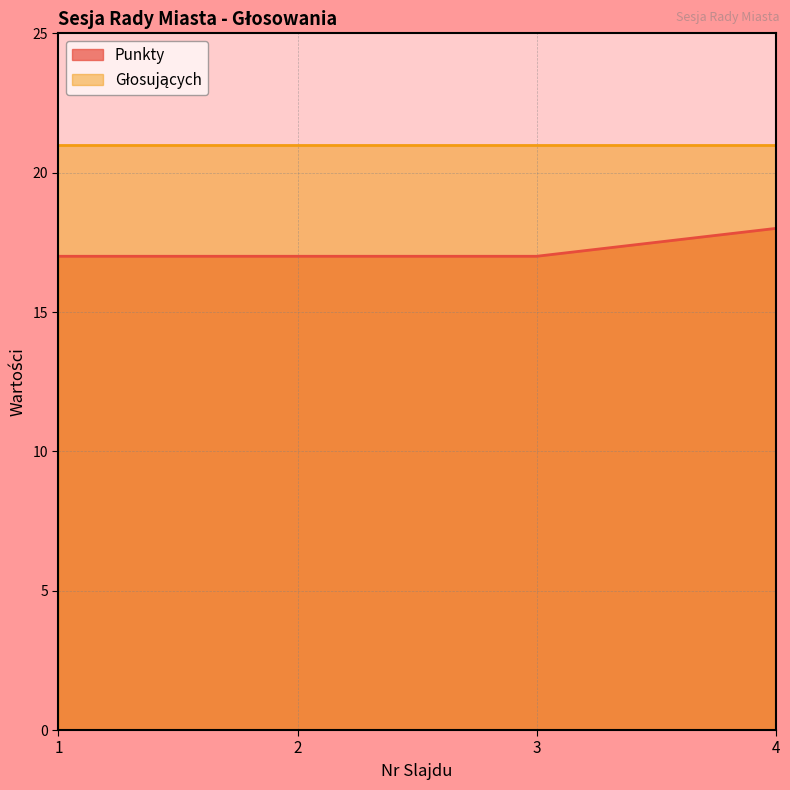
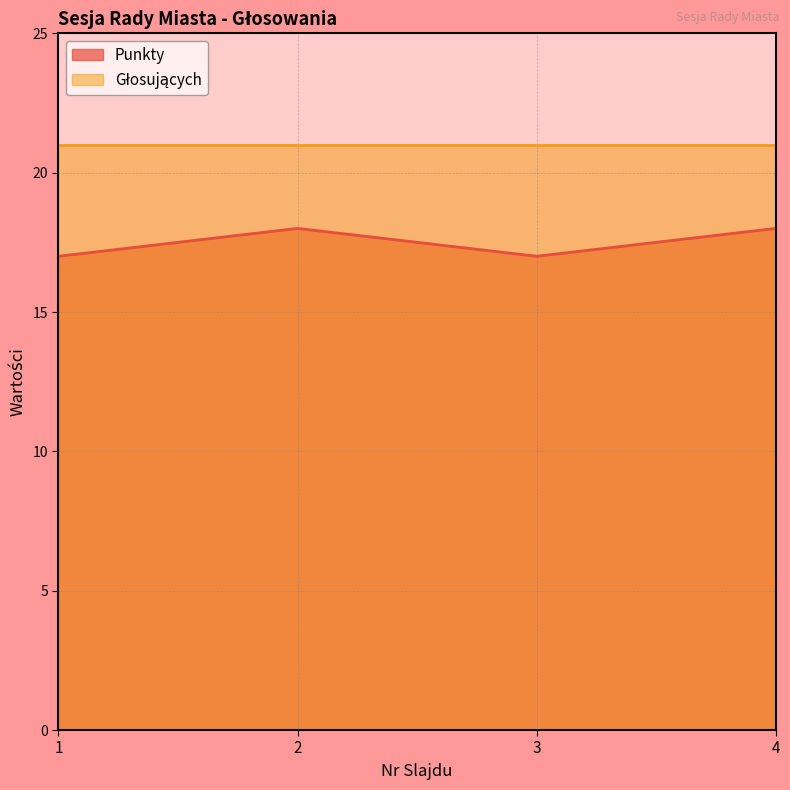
  {
    "Punkty": {
      "1": 17,
-     "2": 17,
+     "2": 18,
      "3": 17,
      "4": 18
    },
    "Głosujących": {
      "1": 21,
      "2": 21,
      "3": 21,
      "4": 21
    }
  }
